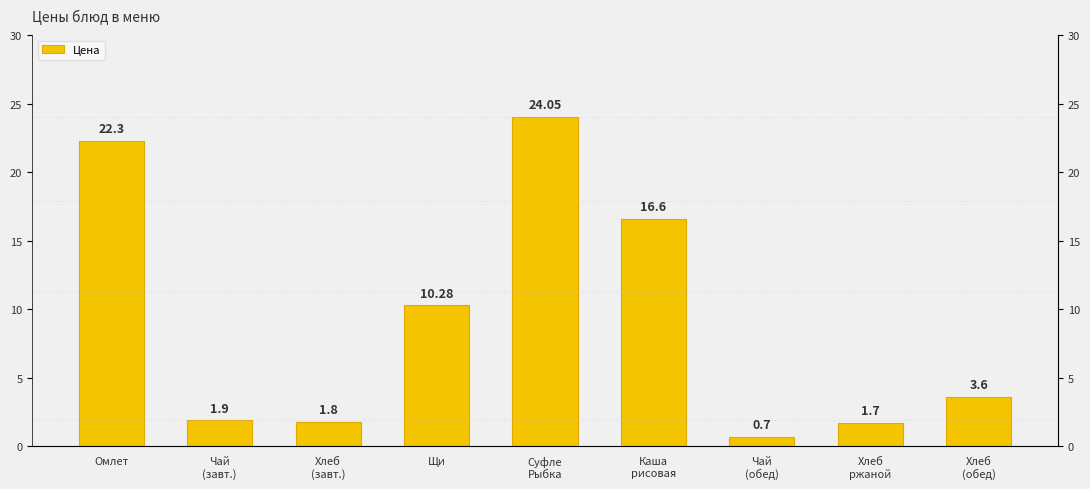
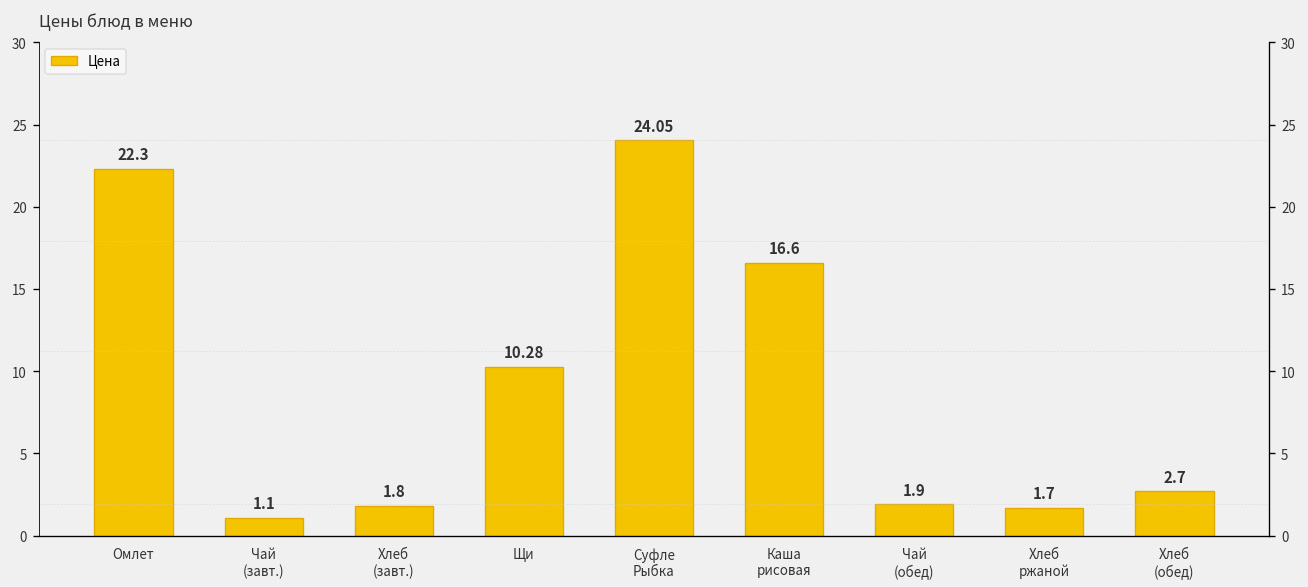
  {
    "Омлет": 22.3,
-   "Чай (завт.)": 1.9,
+   "Чай (завт.)": 1.1,
    "Хлеб (завт.)": 1.8,
    "Щи": 10.28,
    "Суфле Рыбка": 24.05,
    "Каша рисовая": 16.6,
-   "Чай (обед)": 0.7,
+   "Чай (обед)": 1.9,
    "Хлеб ржаной": 1.7,
-   "Хлеб (обед)": 3.6
+   "Хлеб (обед)": 2.7
  }
